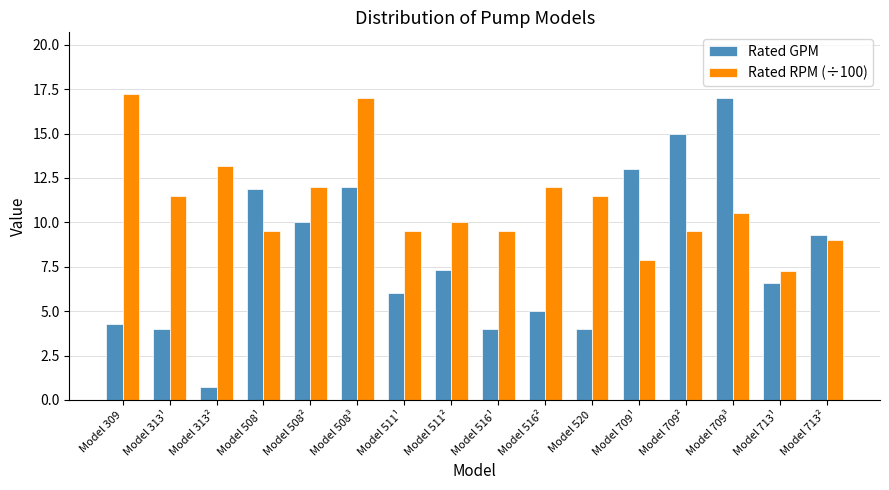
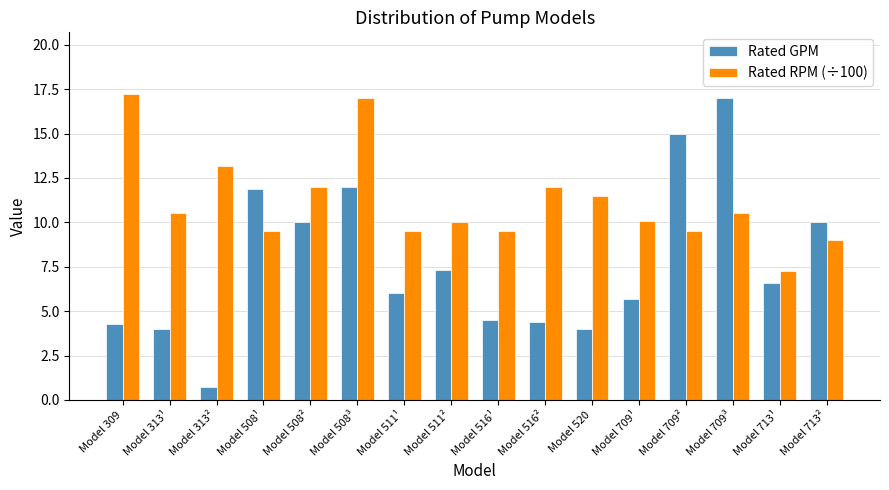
  {
    "Rated GPM": {
      "Model 309": 4.3,
      "Model 313¹": 4.0,
      "Model 313²": 0.7,
      "Model 508¹": 11.9,
      "Model 508²": 10.0,
      "Model 508³": 12.0,
      "Model 511¹": 6.0,
      "Model 511²": 7.3,
-     "Model 516¹": 4.0,
-     "Model 516²": 5.0,
+     "Model 516¹": 4.5,
+     "Model 516²": 4.4,
      "Model 520": 4.0,
-     "Model 709¹": 13.0,
+     "Model 709¹": 5.7,
      "Model 709²": 15.0,
      "Model 709³": 17.0,
      "Model 713¹": 6.6,
-     "Model 713²": 9.3
+     "Model 713²": 10.0
    },
    "Rated RPM (÷100)": {
      "Model 309": 17.3,
-     "Model 313¹": 11.5,
+     "Model 313¹": 10.5,
      "Model 313²": 13.2,
      "Model 508¹": 9.5,
      "Model 508²": 12.0,
      "Model 508³": 17.0,
      "Model 511¹": 9.5,
      "Model 511²": 10.0,
      "Model 516¹": 9.5,
      "Model 516²": 12.0,
      "Model 520": 11.5,
-     "Model 709¹": 7.9,
+     "Model 709¹": 10.1,
      "Model 709²": 9.5,
      "Model 709³": 10.5,
      "Model 713¹": 7.3,
      "Model 713²": 9.0
    }
  }
